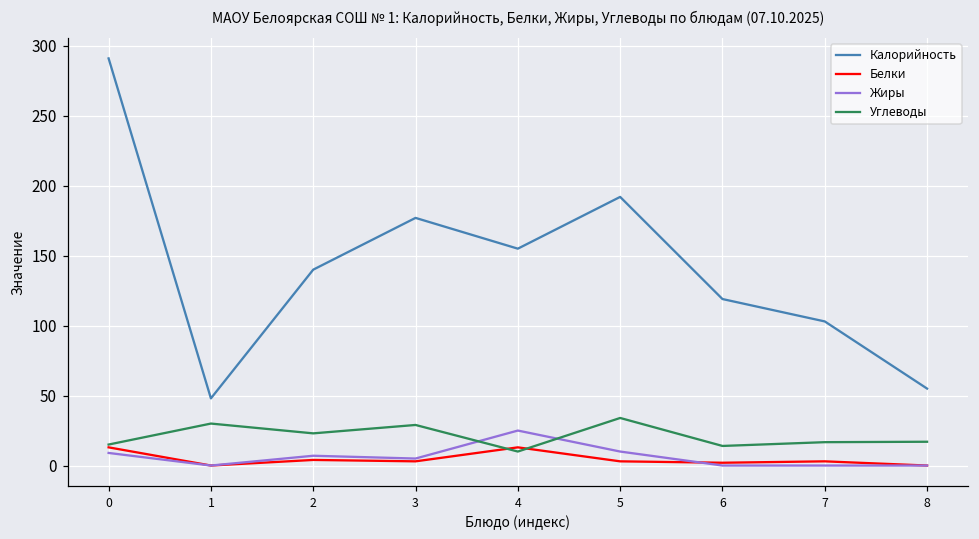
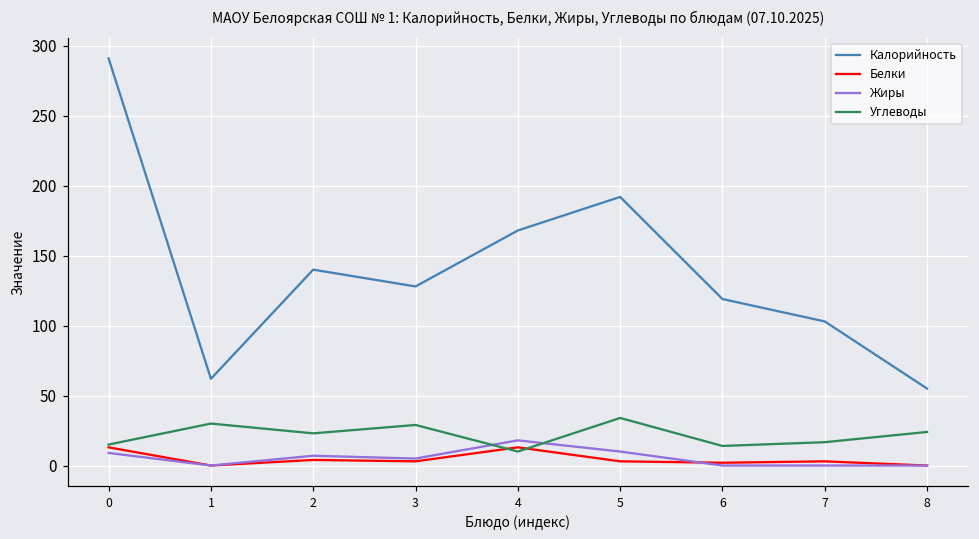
  {
    "Калорийность": {
      "0": 291,
-     "1": 48,
+     "1": 62,
      "2": 140,
-     "3": 177,
-     "4": 155,
+     "3": 128,
+     "4": 168,
      "5": 192,
      "6": 119,
      "7": 103,
      "8": 55
    },
    "Белки": {
      "0": 13,
      "2": 4,
      "4": 13,
      "5": 3,
      "7": 3
    },
    "Жиры": {
      "0": 9,
      "2": 7,
-     "4": 25,
+     "4": 18,
      "5": 10,
      "7": 0
    },
    "Углеводы": {
      "0": 15,
      "1": 30,
      "2": 23,
      "3": 29,
      "4": 10,
      "5": 34,
      "6": 14,
      "7": 17,
-     "8": 17
+     "8": 24
    }
  }
